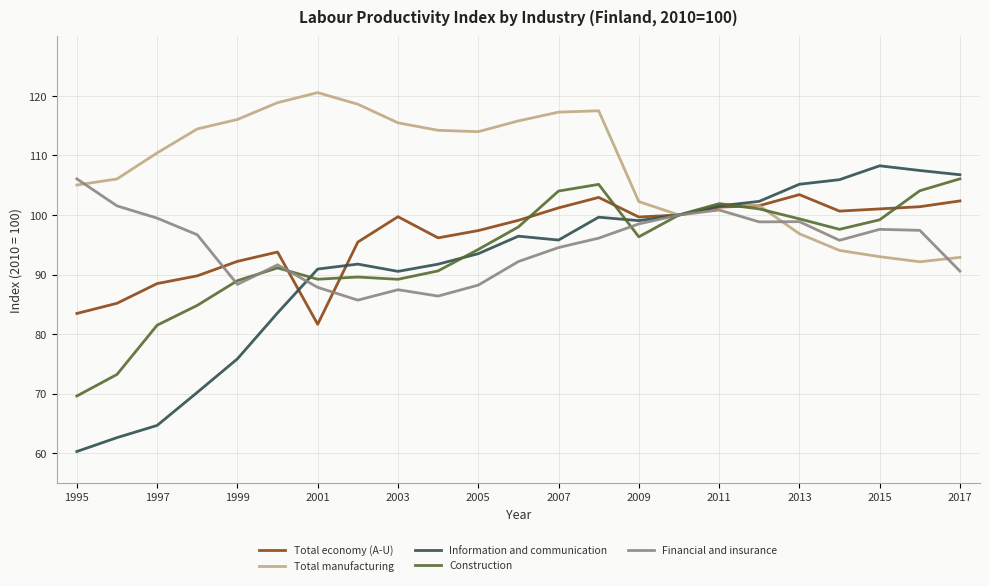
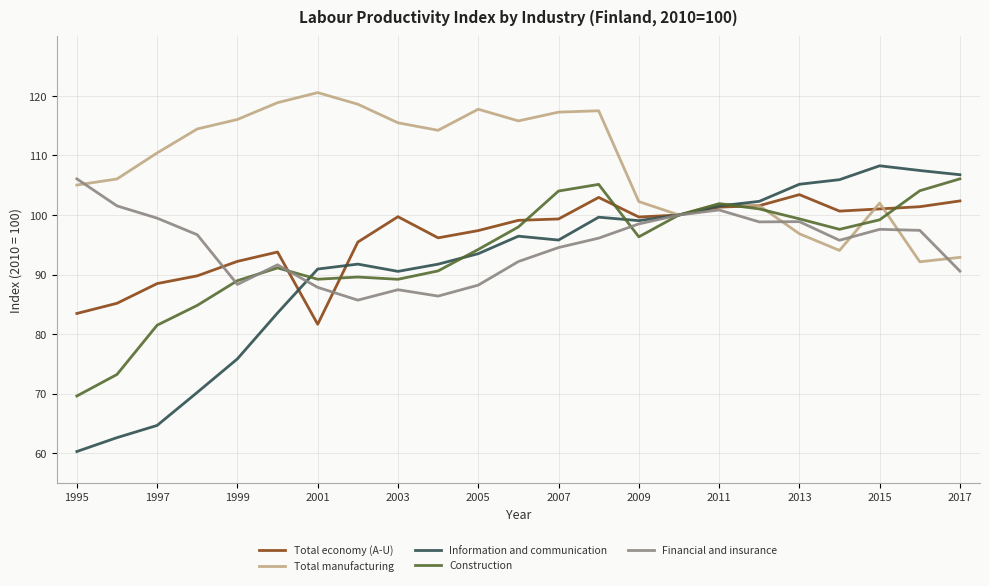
  {
    "Total economy (A-U)": {
      "1995": 83,
      "1997": 88,
      "1999": 92,
      "2001": 82,
      "2003": 100,
      "2005": 97,
-     "2007": 101,
+     "2007": 99,
      "2009": 100,
      "2013": 103,
      "2015": 101,
      "2017": 102
    },
    "Total manufacturing": {
      "1995": 105,
      "1997": 110,
      "1999": 116,
      "2001": 121,
      "2003": 115,
-     "2005": 114,
+     "2005": 118,
      "2007": 117,
      "2009": 102,
      "2013": 97,
-     "2015": 93,
+     "2015": 102,
      "2017": 93
    },
    "Financial and insurance": {
      "1995": 106,
      "1997": 99,
      "1999": 88,
      "2001": 88,
      "2003": 87,
      "2005": 88,
      "2007": 95,
      "2009": 99,
      "2011": 101,
      "2013": 99,
      "2015": 98,
      "2017": 91
    }
  }
